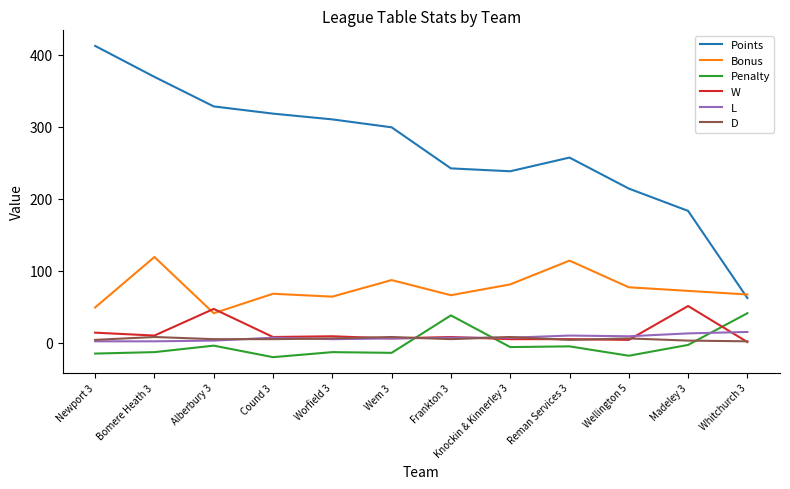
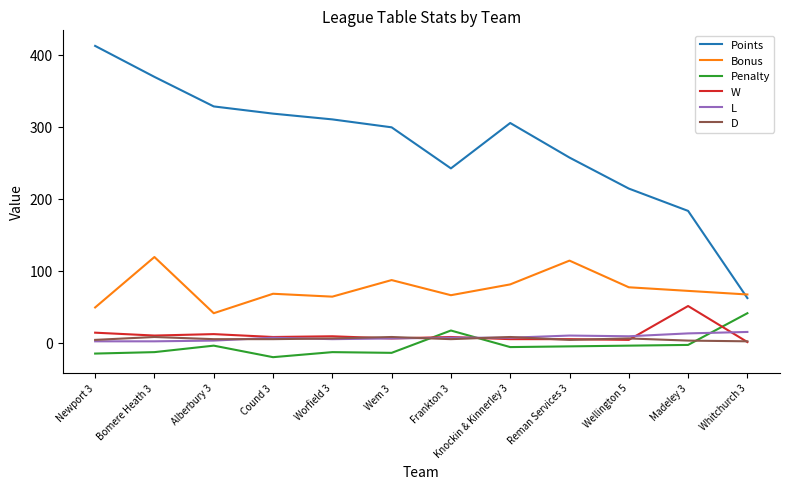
  {
    "Points": {
      "Newport 3": 410,
      "Bomere Heath 3": 370,
      "Alberbury 3": 330,
      "Cound 3": 320,
      "Worfield 3": 310,
      "Wem 3": 300,
      "Frankton 3": 240,
-     "Knockin & Kinnerley 3": 240,
+     "Knockin & Kinnerley 3": 310,
      "Reman Services 3": 260,
      "Wellington 5": 210,
      "Madeley 3": 180,
      "Whitchurch 3": 60
    },
    "Bonus": {
      "Newport 3": 50,
      "Bomere Heath 3": 120,
      "Alberbury 3": 40,
      "Cound 3": 70,
      "Worfield 3": 60,
      "Wem 3": 90,
      "Frankton 3": 70,
      "Knockin & Kinnerley 3": 80,
      "Reman Services 3": 110,
      "Wellington 5": 80,
      "Madeley 3": 70,
      "Whitchurch 3": 70
    },
    "Penalty": {
      "Newport 3": -20,
      "Bomere Heath 3": -10,
      "Alberbury 3": 0,
      "Cound 3": -20,
      "Worfield 3": -10,
      "Wem 3": -10,
-     "Frankton 3": 40,
+     "Frankton 3": 20,
      "Knockin & Kinnerley 3": -10,
      "Reman Services 3": -10,
-     "Wellington 5": -20,
+     "Wellington 5": 0,
      "Madeley 3": 0,
      "Whitchurch 3": 40
    },
    "W": {
      "Newport 3": 10,
-     "Alberbury 3": 50,
+     "Alberbury 3": 10,
      "Madeley 3": 50
    },
    "L": {
      "Bomere Heath 3": 0,
      "Reman Services 3": 10,
      "Madeley 3": 10,
      "Whitchurch 3": 20
    },
    "D": {
      "Madeley 3": 0
    }
  }
